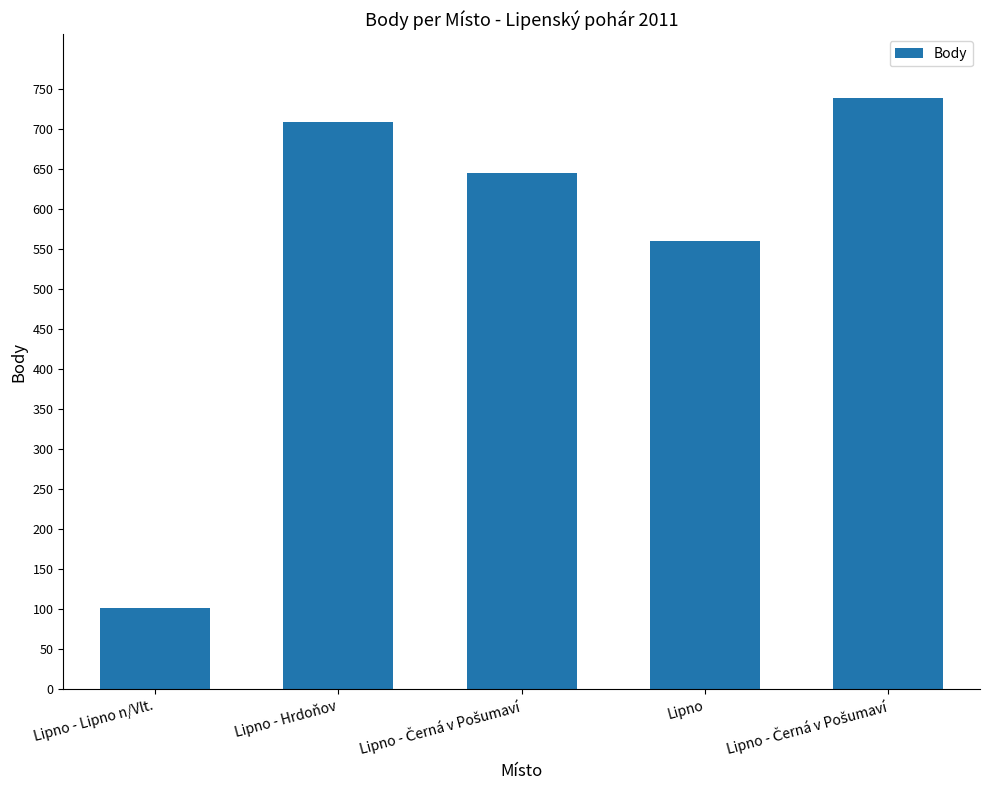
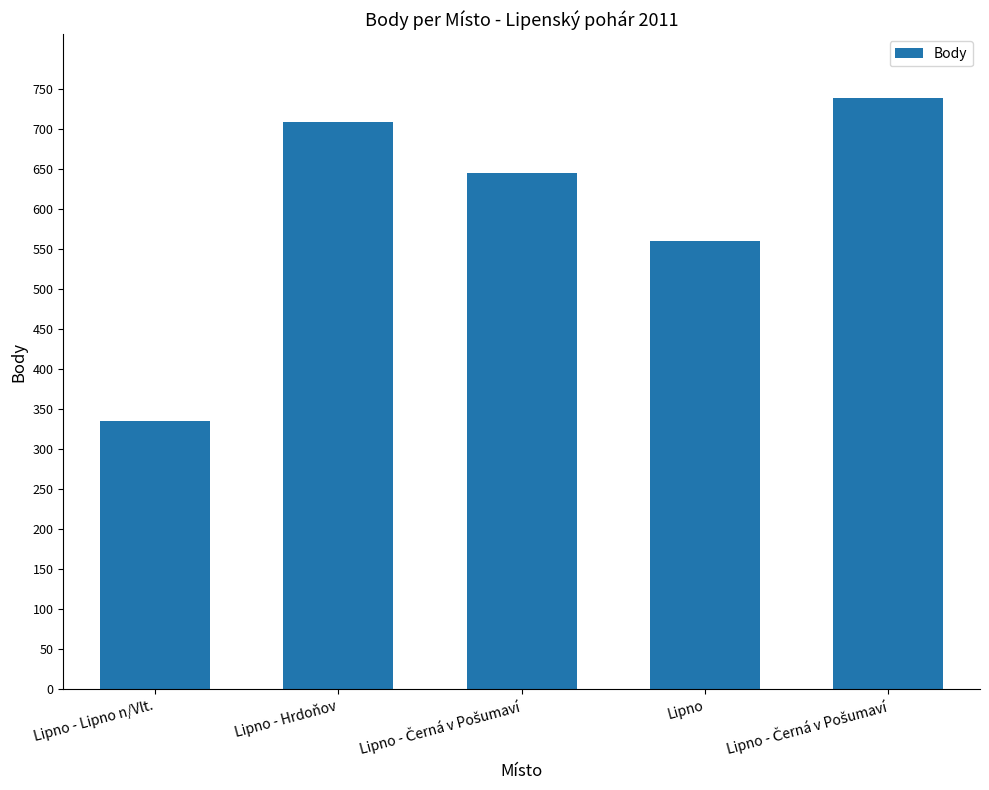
  {
-   "Lipno - Lipno n/Vlt.": 100,
+   "Lipno - Lipno n/Vlt.": 340,
    "Lipno - Hrdoňov": 710,
    "Lipno": 560
  }
